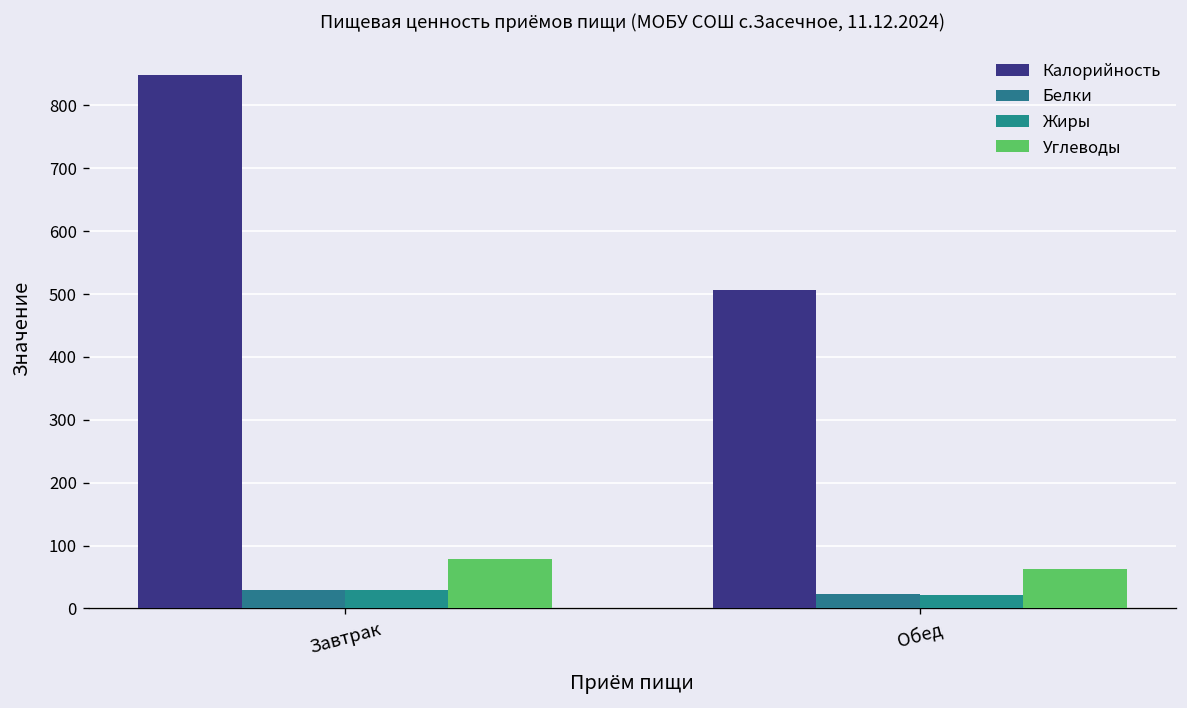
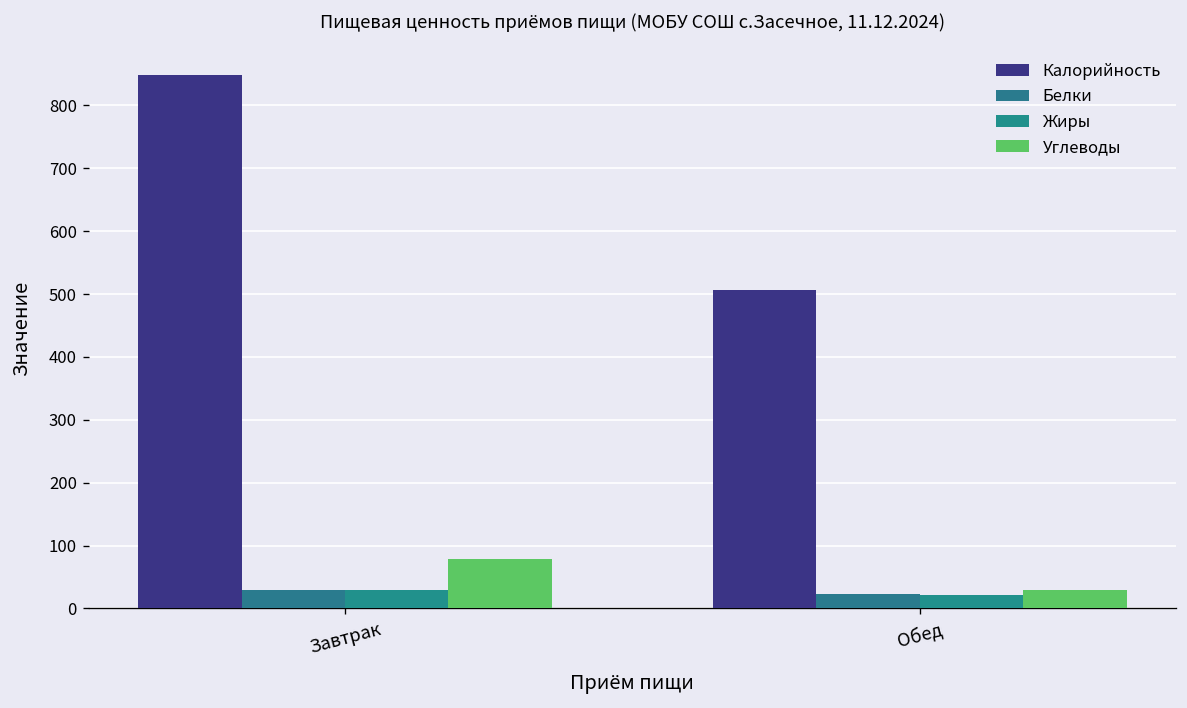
  {
    "Калорийность": {
      "Завтрак": 850,
      "Обед": 510
    },
    "Углеводы": {
      "Завтрак": 80,
-     "Обед": 60
+     "Обед": 30
    }
  }
